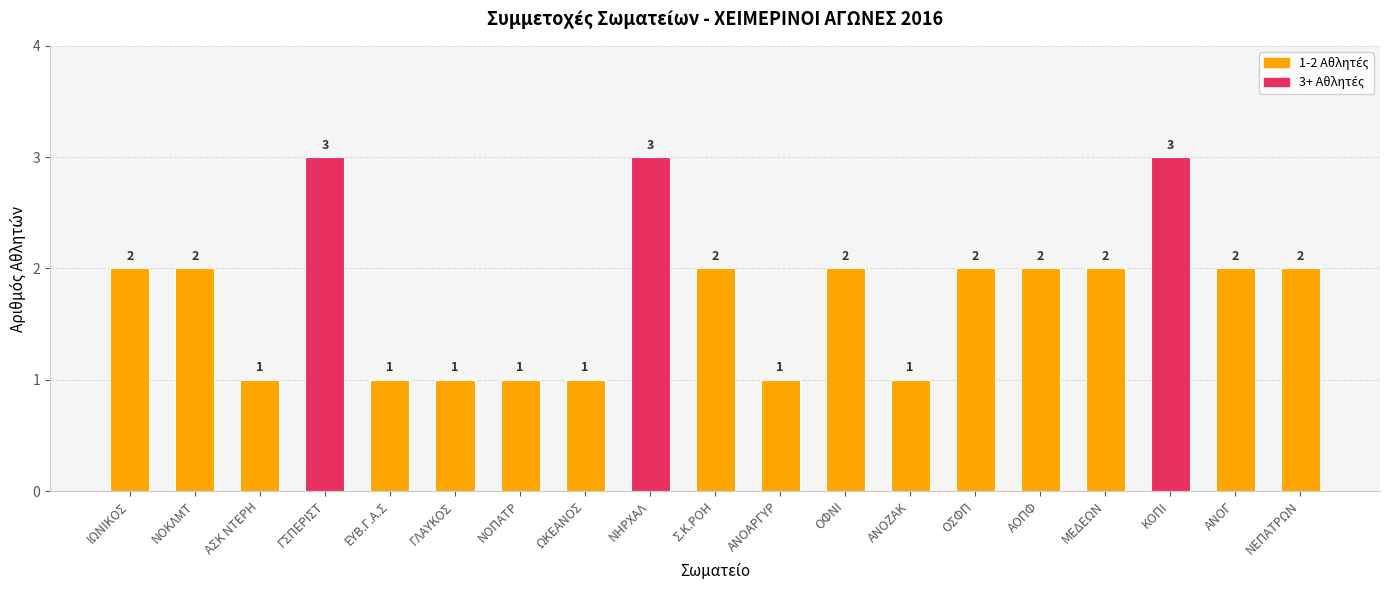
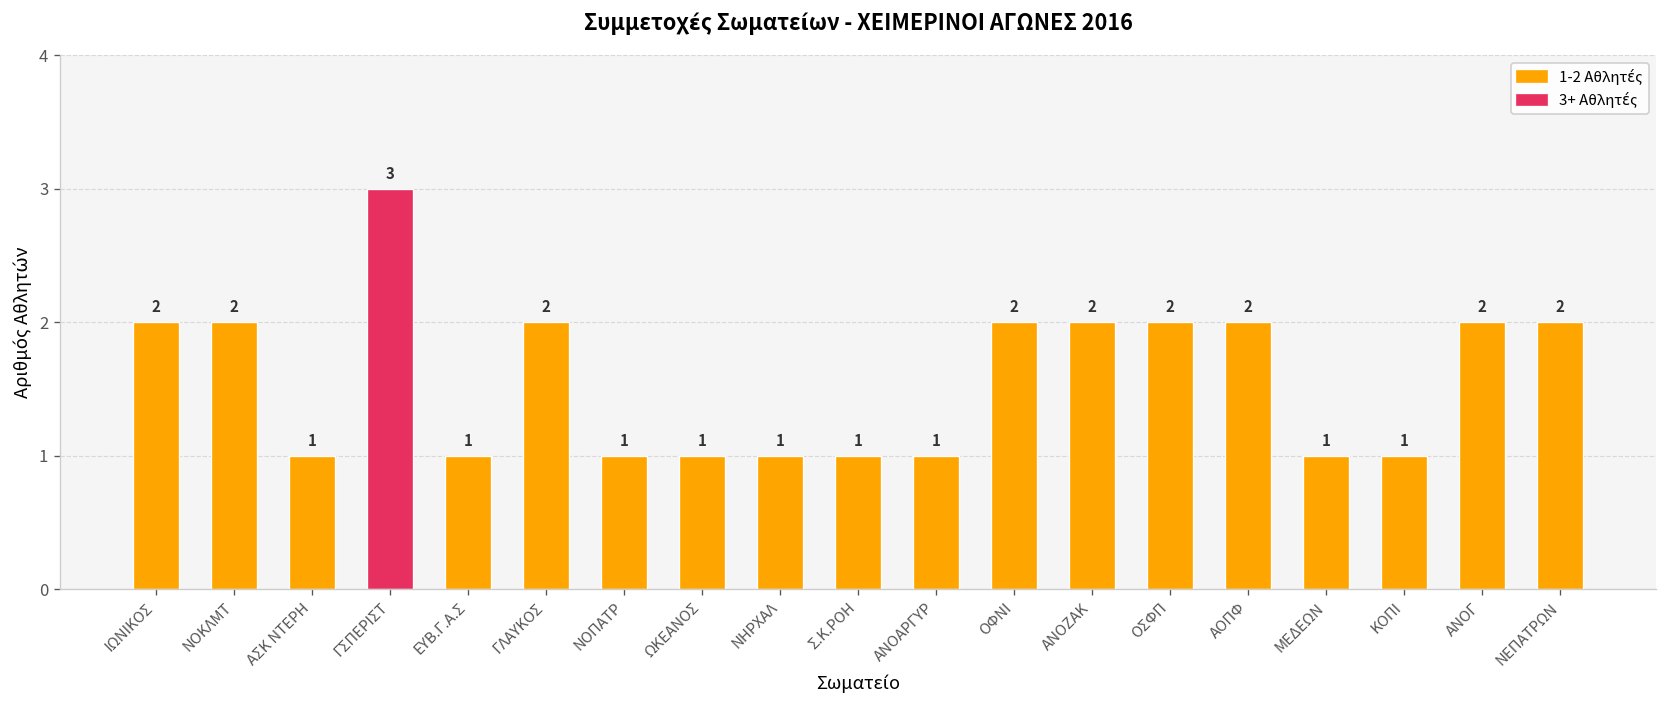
  {
    "ΙΩΝΙΚΟΣ": 2,
    "NOKΛΜΤ": 2,
    "ΑΣΚ ΝΤΕΡΗ": 1,
    "ΓΣΠΕΡΙΣΤ": 3,
    "ΕΥΒ.Γ.Α.Σ": 1,
-   "ΓΛΑΥΚΟΣ": 1,
+   "ΓΛΑΥΚΟΣ": 2,
    "ΝΟΠΑΤΡ": 1,
    "ΩΚΕΑΝΟΣ": 1,
-   "ΝΗΡΧΑΛ": 3,
-   "Σ.Κ.ΡΟΗ": 2,
+   "ΝΗΡΧΑΛ": 1,
+   "Σ.Κ.ΡΟΗ": 1,
    "ΑΝΟΑΡΓΥΡ": 1,
    "ΟΦΝΙ": 2,
-   "ΑΝΟΖΑΚ": 1,
+   "ΑΝΟΖΑΚ": 2,
    "ΟΣΦΠ": 2,
    "ΑΟΠΦ": 2,
-   "ΜΕΔΕΩΝ": 2,
-   "ΚΟΠΙ": 3,
+   "ΜΕΔΕΩΝ": 1,
+   "ΚΟΠΙ": 1,
    "ΑΝΟΓ": 2,
    "ΝΕΠΑΤΡΩΝ": 2
  }
